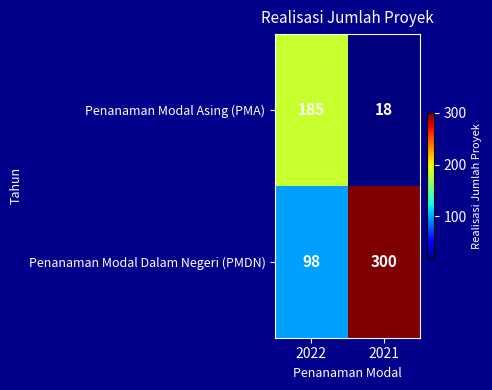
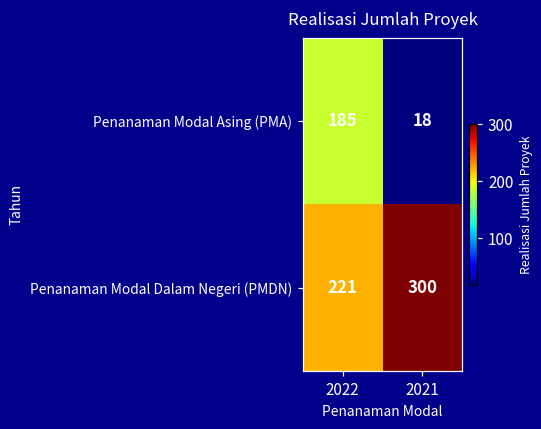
  {
    "Penanaman Modal Asing (PMA)": {
      "2022": 185,
      "2021": 18
    },
    "Penanaman Modal Dalam Negeri (PMDN)": {
-     "2022": 98,
+     "2022": 221,
      "2021": 300
    }
  }
